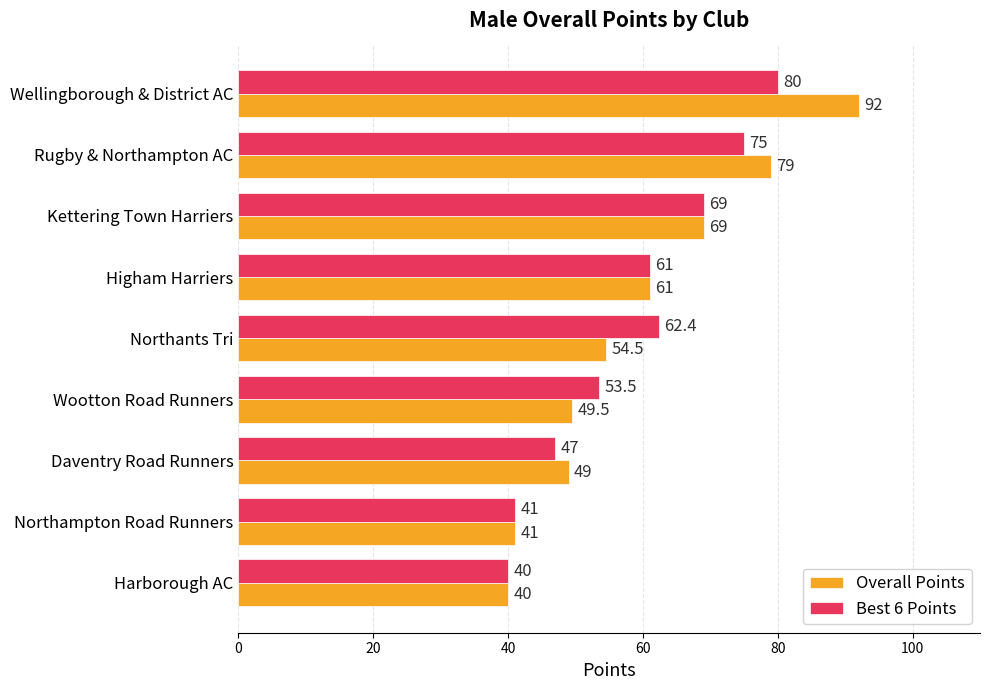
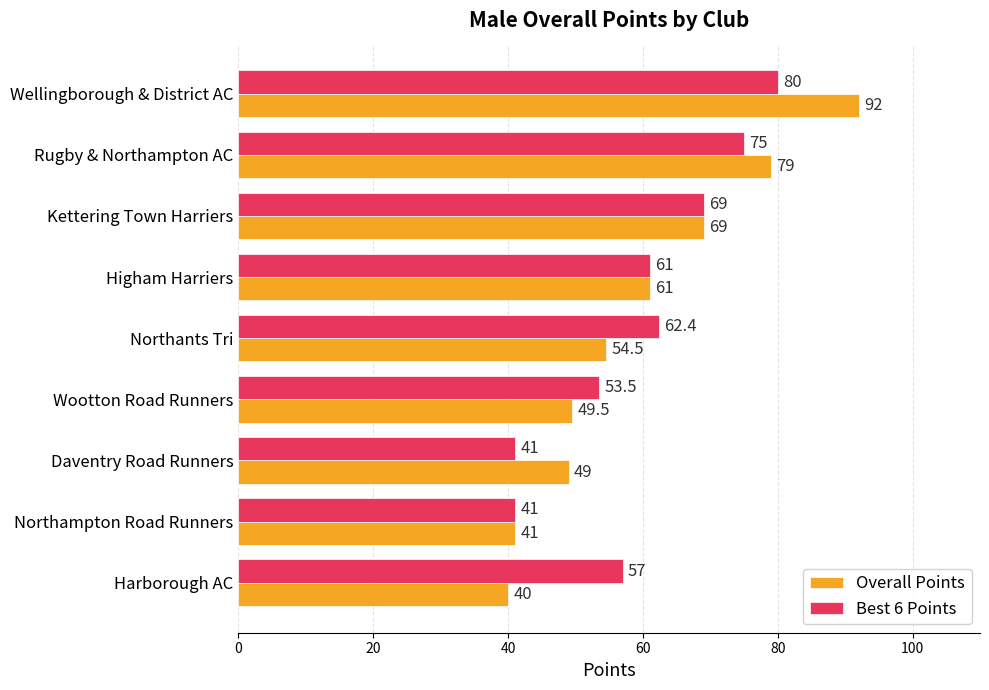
  {
    "Overall Points": {
      "Wellingborough & District AC": 92,
      "Rugby & Northampton AC": 79,
      "Kettering Town Harriers": 69,
      "Higham Harriers": 61,
      "Northants Tri": 54.5,
      "Wootton Road Runners": 49.5,
      "Daventry Road Runners": 49,
      "Northampton Road Runners": 41,
      "Harborough AC": 40
    },
    "Best 6 Points": {
      "Wellingborough & District AC": 80,
      "Rugby & Northampton AC": 75,
      "Kettering Town Harriers": 69,
      "Higham Harriers": 61,
      "Northants Tri": 62.4,
      "Wootton Road Runners": 53.5,
-     "Daventry Road Runners": 47,
+     "Daventry Road Runners": 41,
      "Northampton Road Runners": 41,
-     "Harborough AC": 40
+     "Harborough AC": 57
    }
  }
